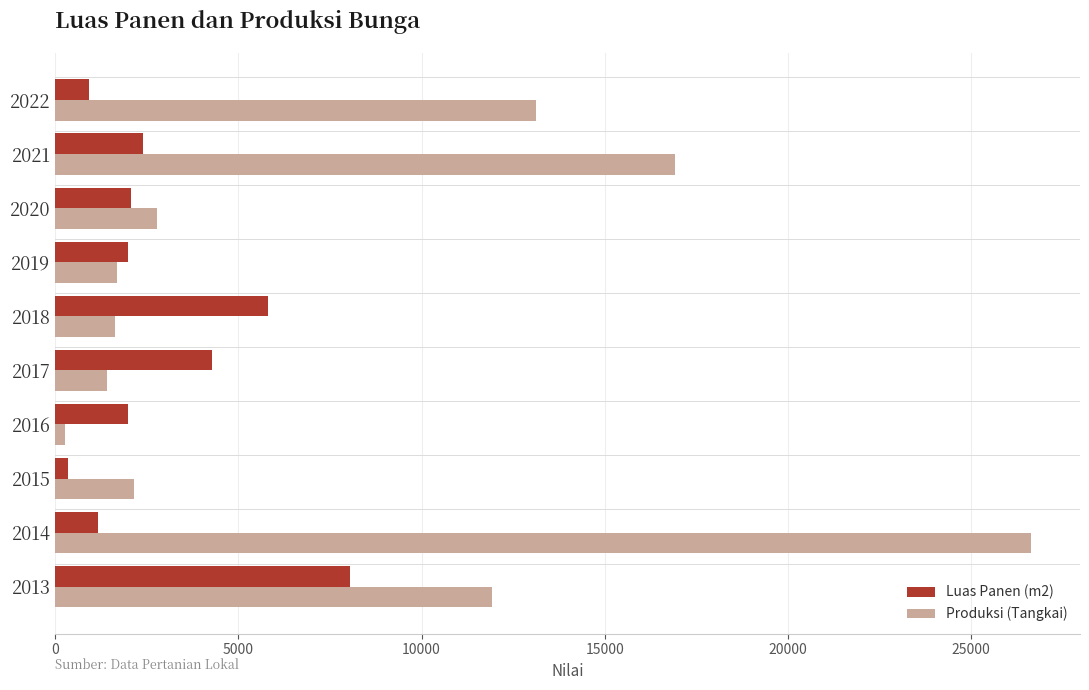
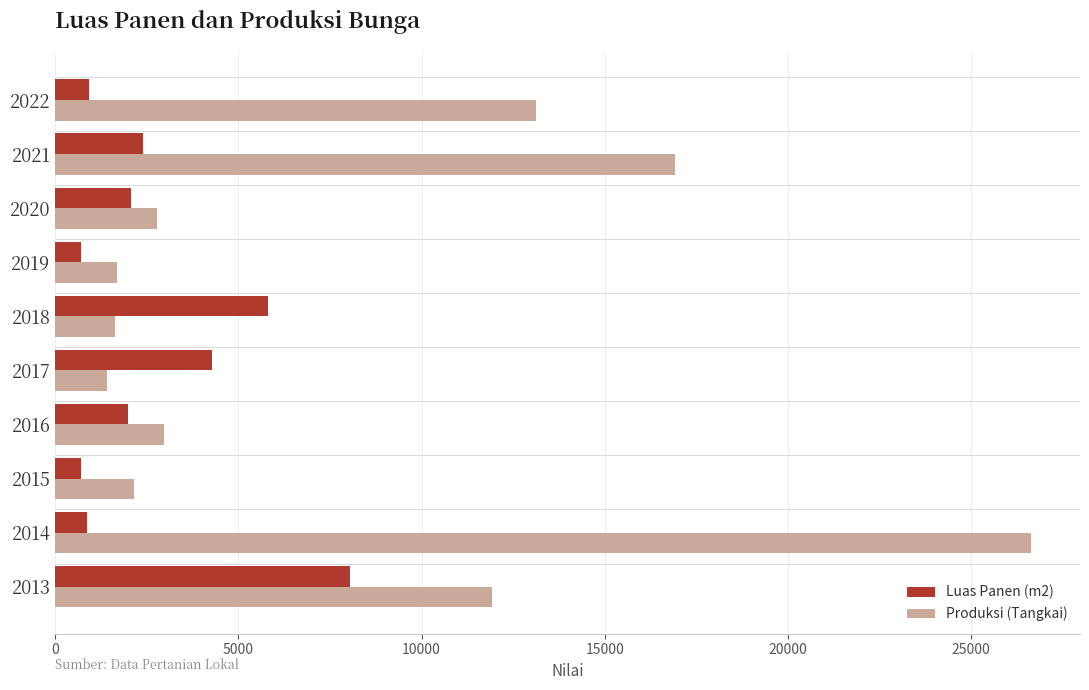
  {
    "Luas Panen (m2)": {
      "2022": 900,
      "2021": 2400,
      "2020": 2100,
-     "2019": 2000,
+     "2019": 700,
      "2018": 5800,
      "2017": 4300,
      "2016": 2000,
-     "2015": 300,
-     "2014": 1200,
+     "2015": 700,
+     "2014": 900,
      "2013": 8000
    },
    "Produksi (Tangkai)": {
      "2022": 13100,
      "2021": 16900,
      "2020": 2800,
      "2019": 1700,
      "2018": 1600,
      "2017": 1400,
-     "2016": 300,
+     "2016": 3000,
      "2015": 2200,
      "2014": 26600,
      "2013": 11900
    }
  }
